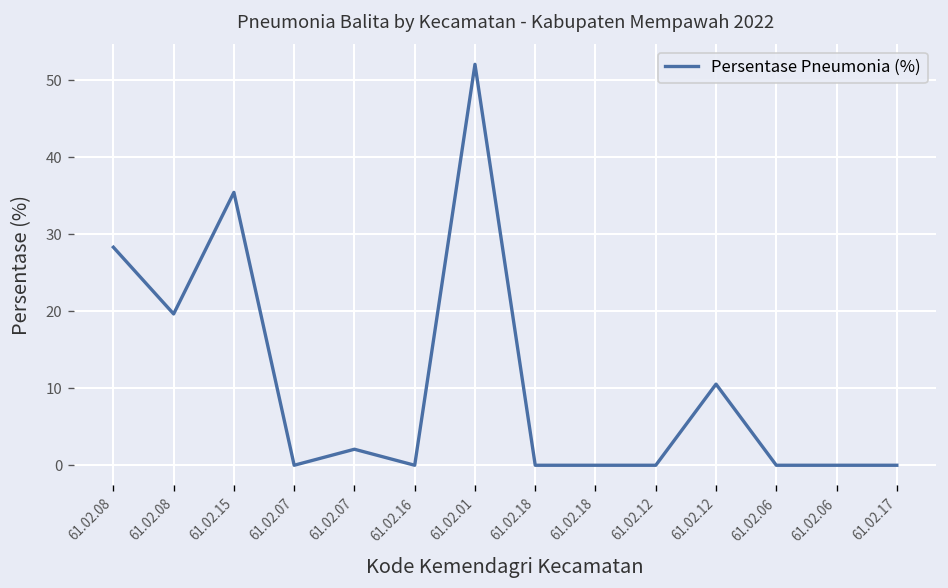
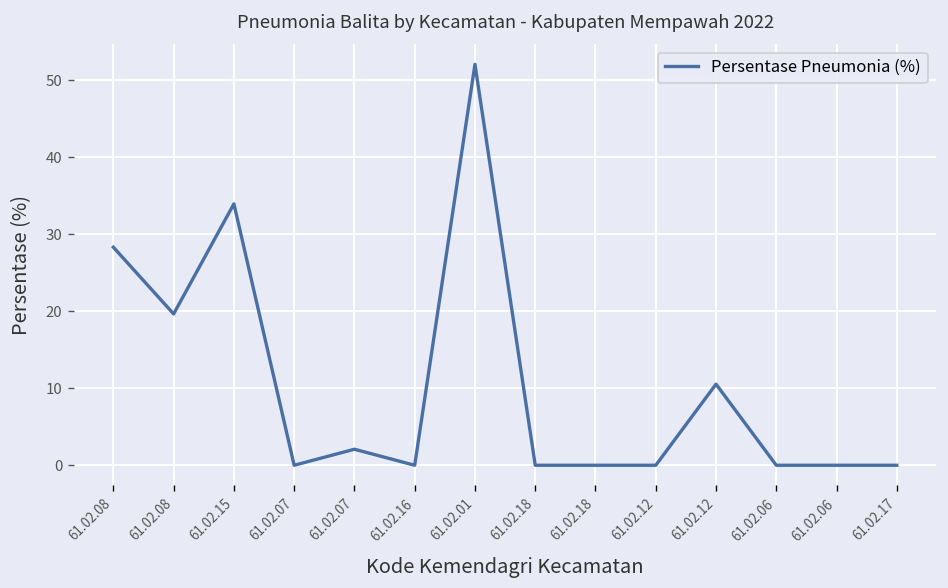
  {
-   "61.02.15": 35,
+   "61.02.15": 34,
    "61.02.16": 0,
    "61.02.01": 52,
    "61.02.17": 0
  }
